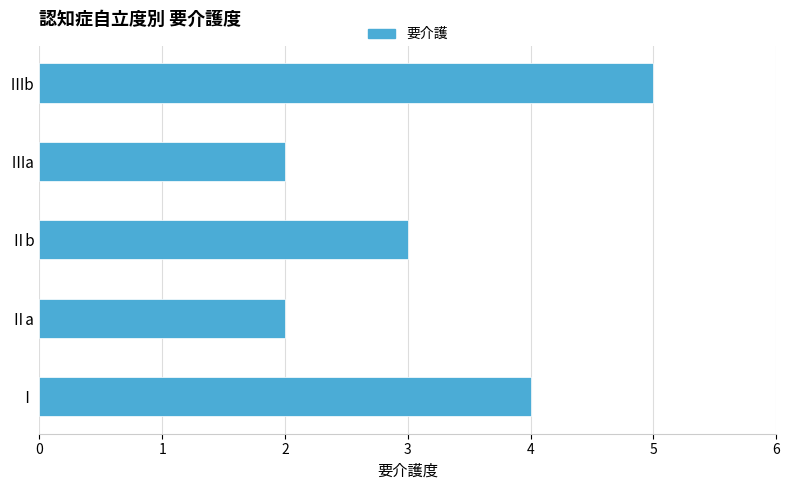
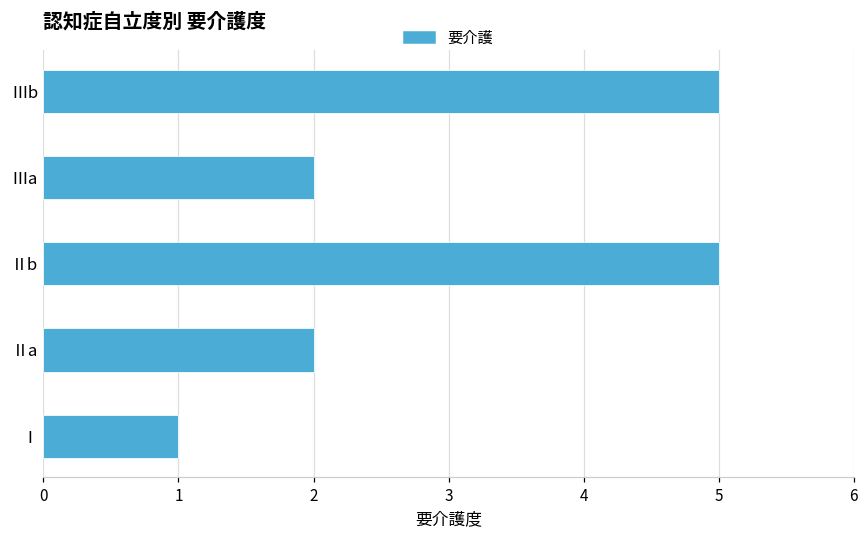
  {
    "Ⅲb": 5,
    "Ⅲa": 2,
-   "Ⅱb": 3,
+   "Ⅱb": 5,
    "Ⅱa": 2,
-   "Ⅰ": 4
+   "Ⅰ": 1
  }
